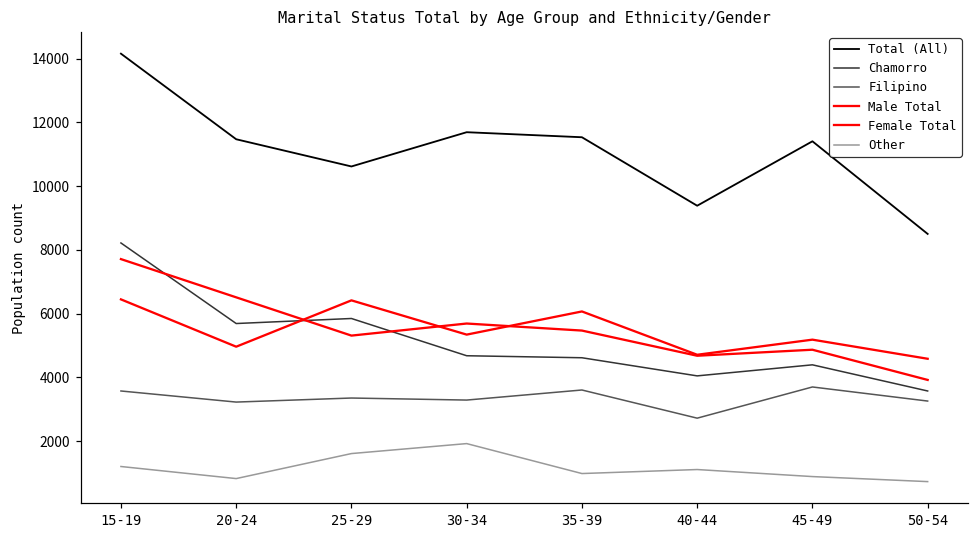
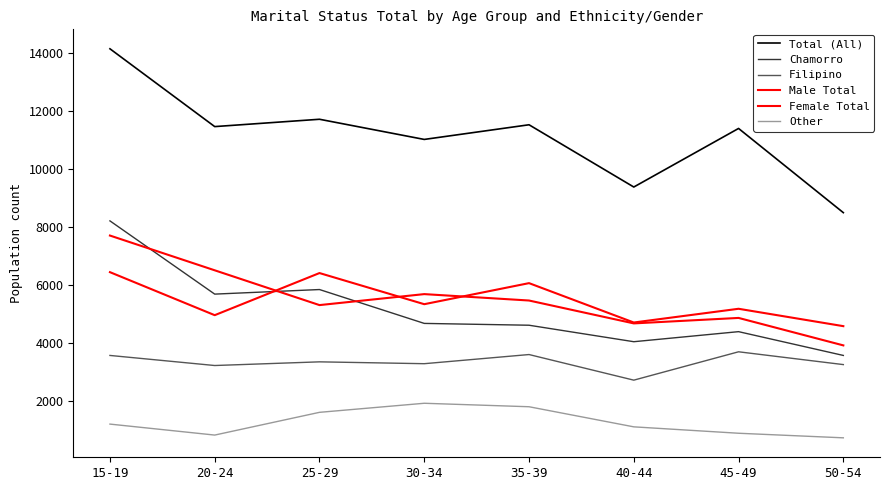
  {
    "Total (All)": {
      "15-19": 14200,
      "20-24": 11500,
-     "25-29": 10600,
-     "30-34": 11700,
+     "25-29": 11700,
+     "30-34": 11000,
      "35-39": 11500,
      "40-44": 9400,
      "45-49": 11400,
      "50-54": 8500
    },
    "Other": {
      "15-19": 1200,
      "20-24": 800,
      "25-29": 1600,
      "30-34": 1900,
-     "35-39": 1000,
+     "35-39": 1800,
      "40-44": 1100,
      "45-49": 900,
      "50-54": 700
    }
  }
